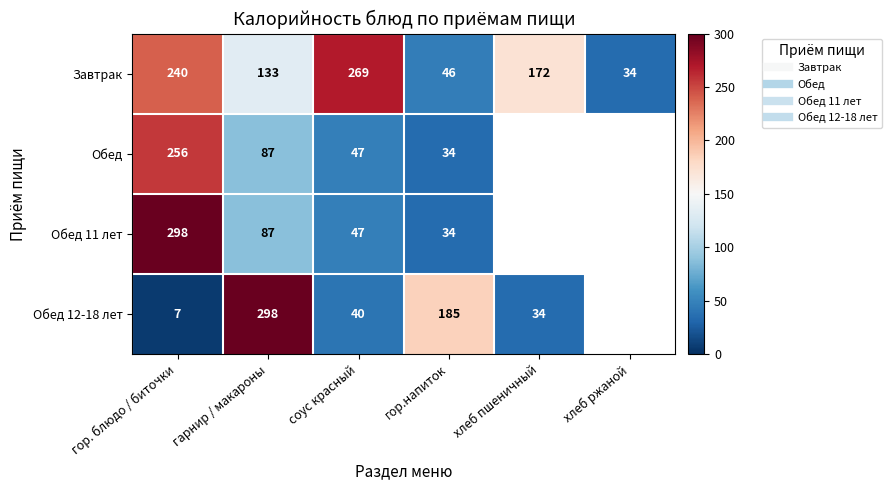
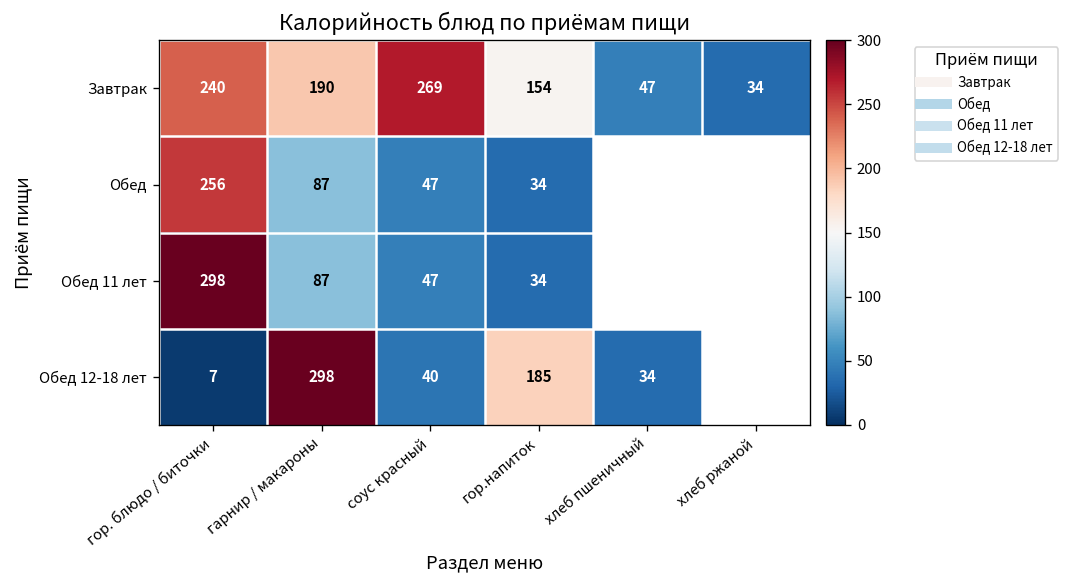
  {
    "Завтрак": {
      "гор. блюдо / биточки": 240,
-     "гарнир / макароны": 133,
+     "гарнир / макароны": 190,
      "соус красный": 269,
-     "гор.напиток": 46,
-     "хлеб пшеничный": 172,
+     "гор.напиток": 154,
+     "хлеб пшеничный": 47,
      "хлеб ржаной": 34
    },
    "Обед": {
      "гор. блюдо / биточки": 256,
      "гарнир / макароны": 87,
      "соус красный": 47,
      "гор.напиток": 34
    },
    "Обед 11 лет": {
      "гор. блюдо / биточки": 298,
      "гарнир / макароны": 87,
      "соус красный": 47,
      "гор.напиток": 34
    },
    "Обед 12-18 лет": {
      "гор. блюдо / биточки": 7,
      "гарнир / макароны": 298,
      "соус красный": 40,
      "гор.напиток": 185,
      "хлеб пшеничный": 34
    }
  }
